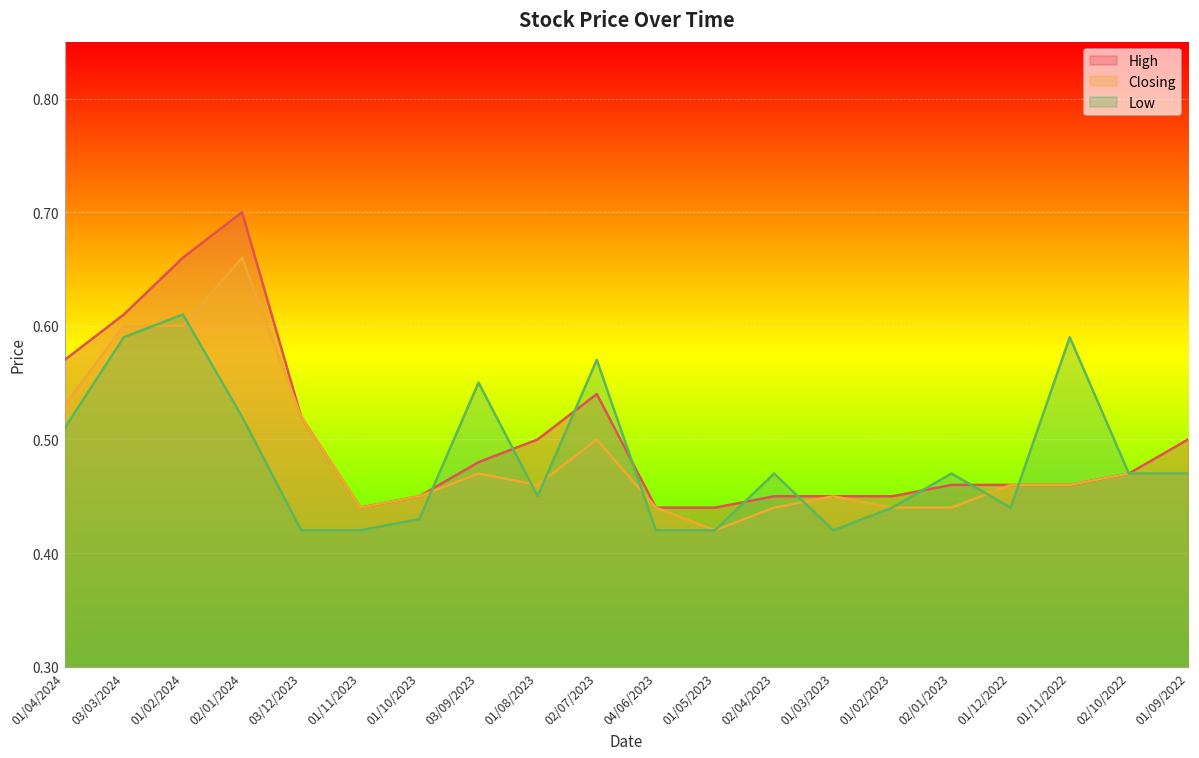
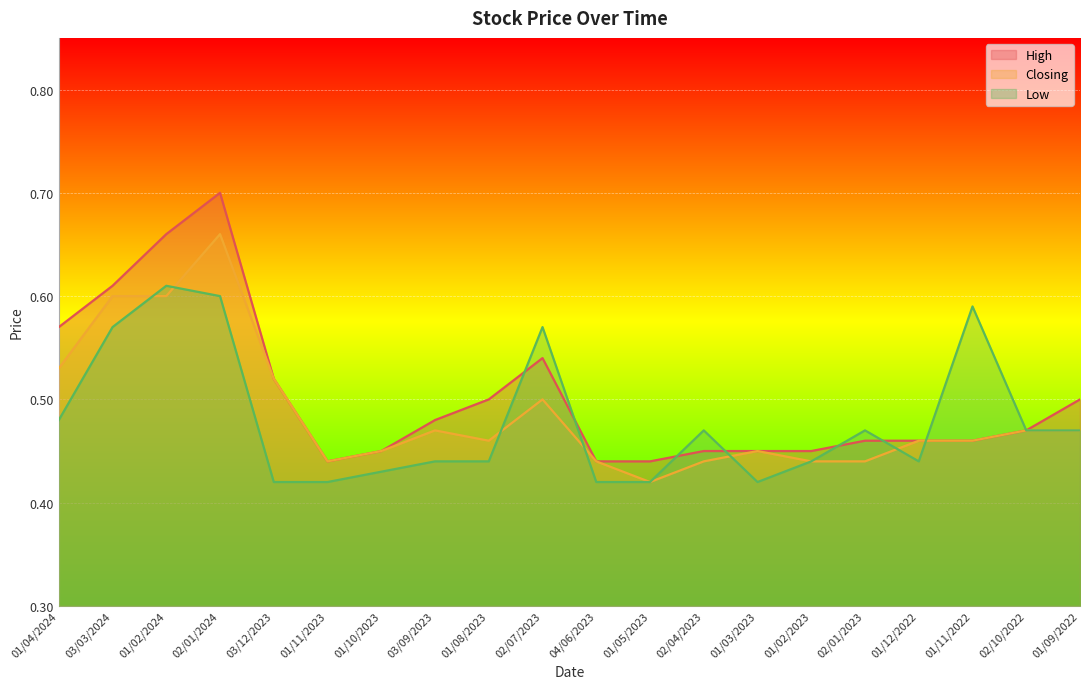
  {
    "Low": {
-     "01/04/2024": 0.51,
-     "03/03/2024": 0.59,
+     "01/04/2024": 0.48,
+     "03/03/2024": 0.57,
      "01/02/2024": 0.61,
-     "02/01/2024": 0.52,
+     "02/01/2024": 0.60,
      "03/12/2023": 0.42,
      "01/11/2023": 0.42,
      "01/10/2023": 0.43,
-     "03/09/2023": 0.55,
-     "01/08/2023": 0.45,
+     "03/09/2023": 0.44,
+     "01/08/2023": 0.44,
      "02/07/2023": 0.57,
      "04/06/2023": 0.42,
      "02/04/2023": 0.47,
      "01/03/2023": 0.42,
      "02/01/2023": 0.47,
      "01/12/2022": 0.44,
      "01/11/2022": 0.59
    }
  }
